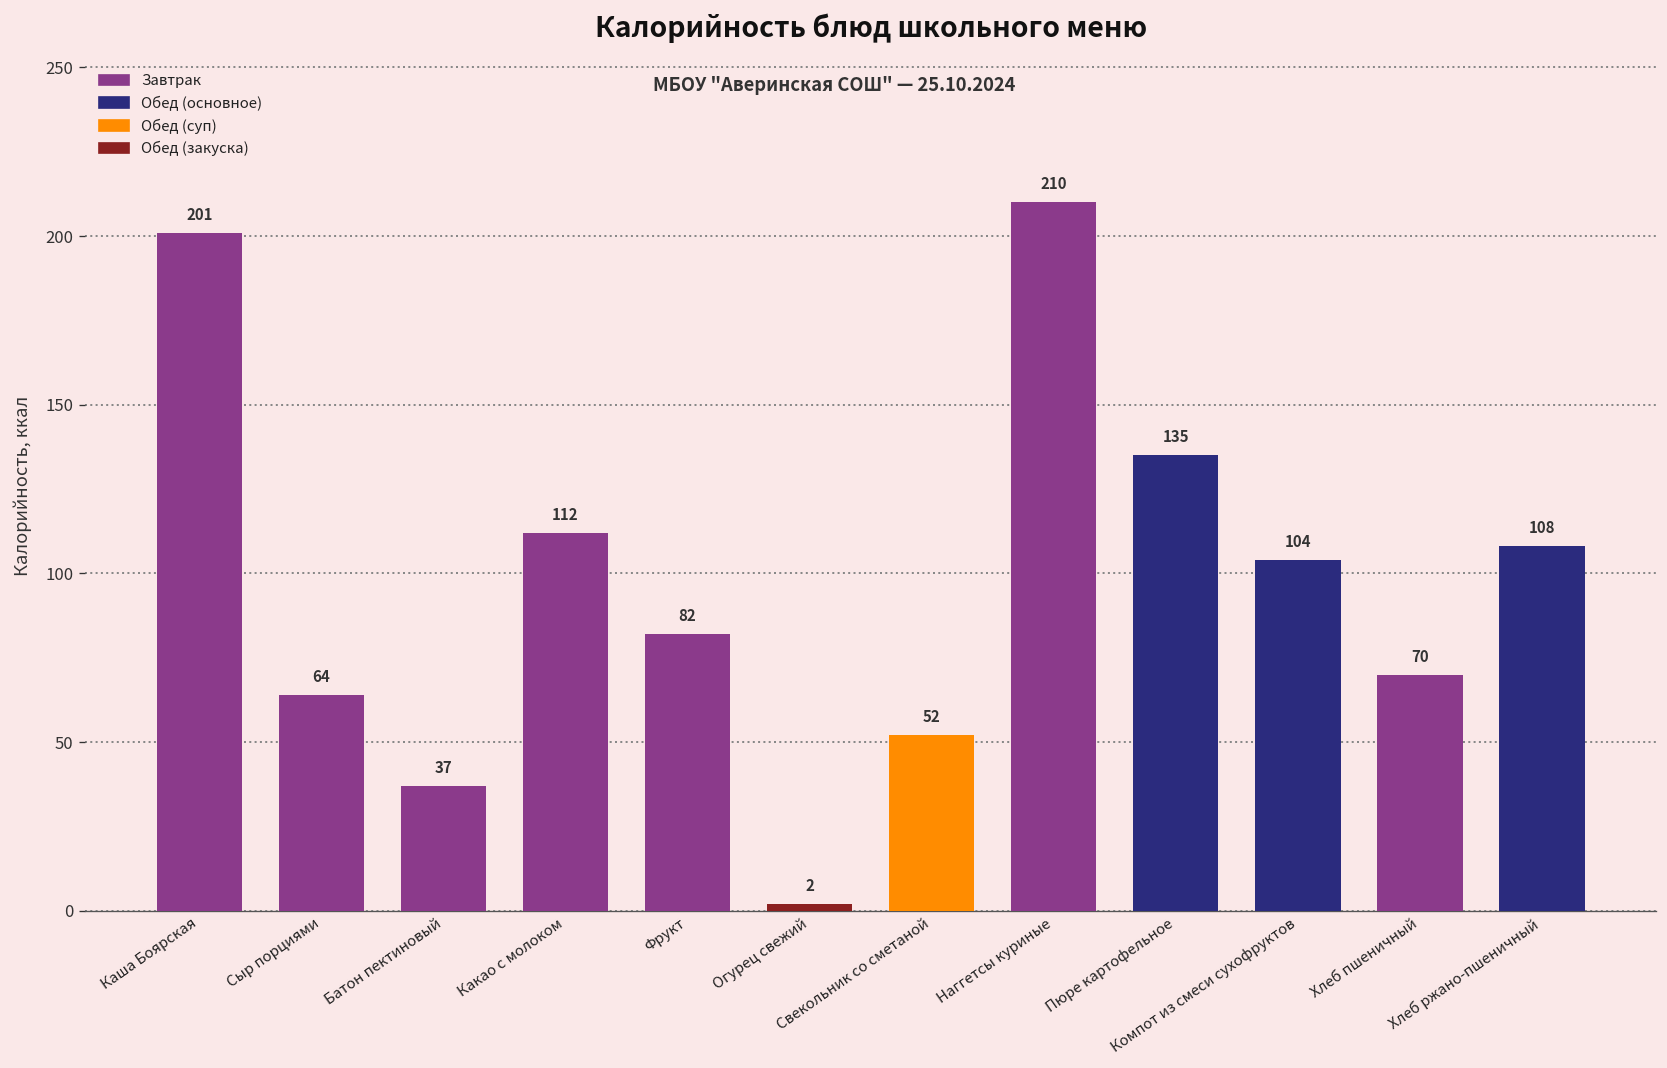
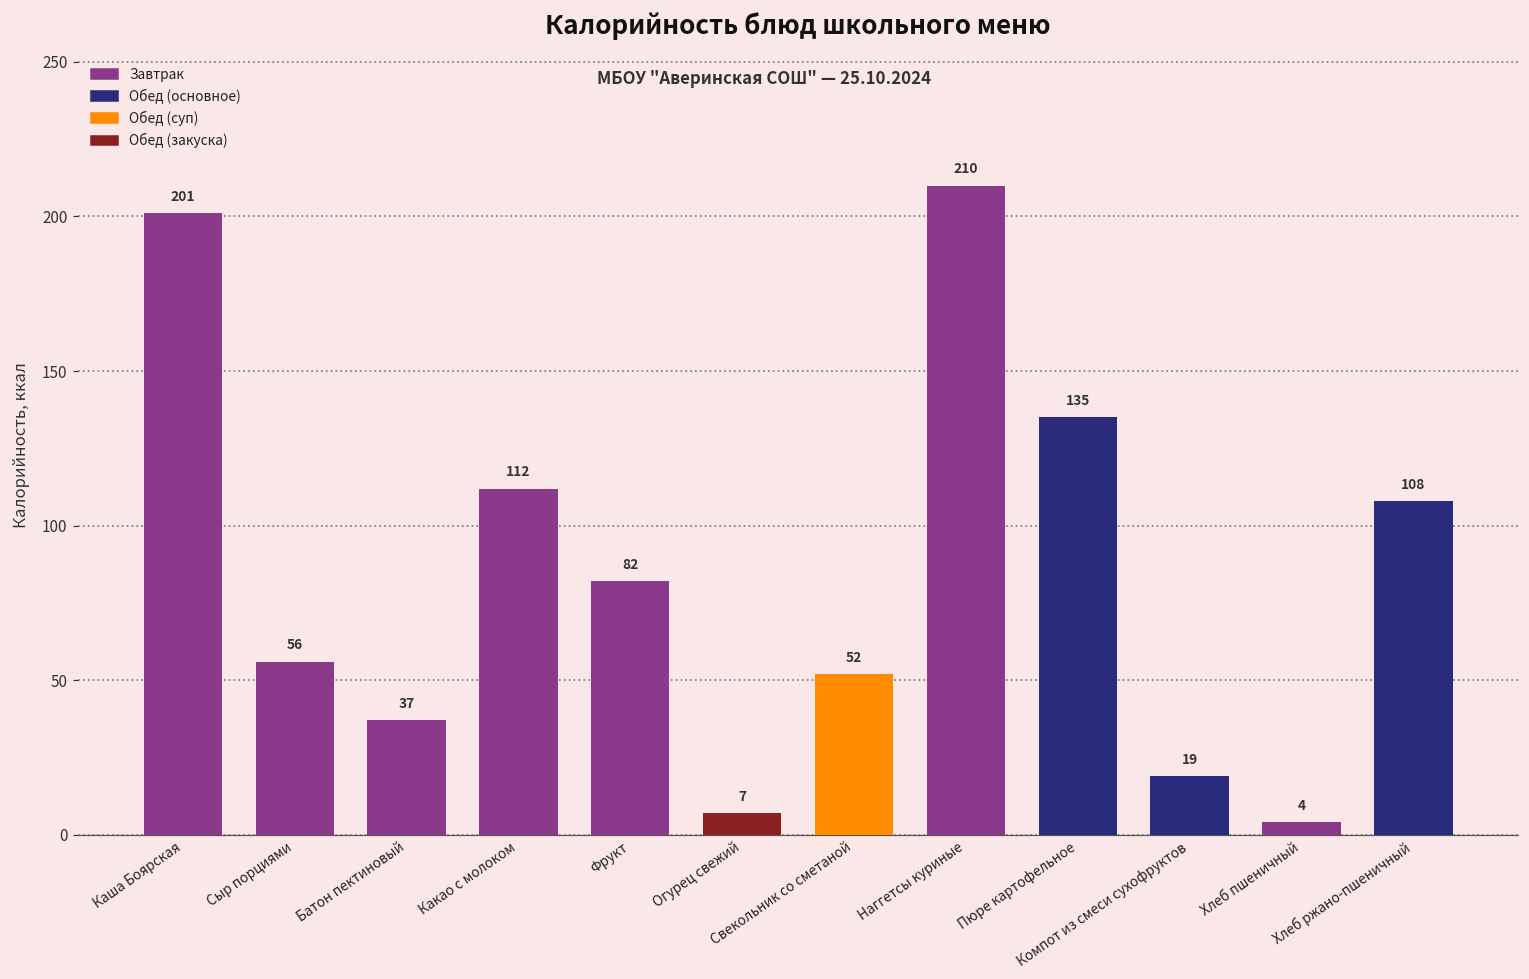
  {
    "Каша Боярская": 201,
-   "Сыр порциями": 64,
+   "Сыр порциями": 56,
    "Батон пектиновый": 37,
    "Какао с молоком": 112,
    "Фрукт": 82,
-   "Огурец свежий": 2,
+   "Огурец свежий": 7,
    "Свекольник со сметаной": 52,
    "Наггетсы куриные": 210,
    "Пюре картофельное": 135,
-   "Компот из смеси сухофруктов": 104,
-   "Хлеб пшеничный": 70,
+   "Компот из смеси сухофруктов": 19,
+   "Хлеб пшеничный": 4,
    "Хлеб ржано-пшеничный": 108
  }
